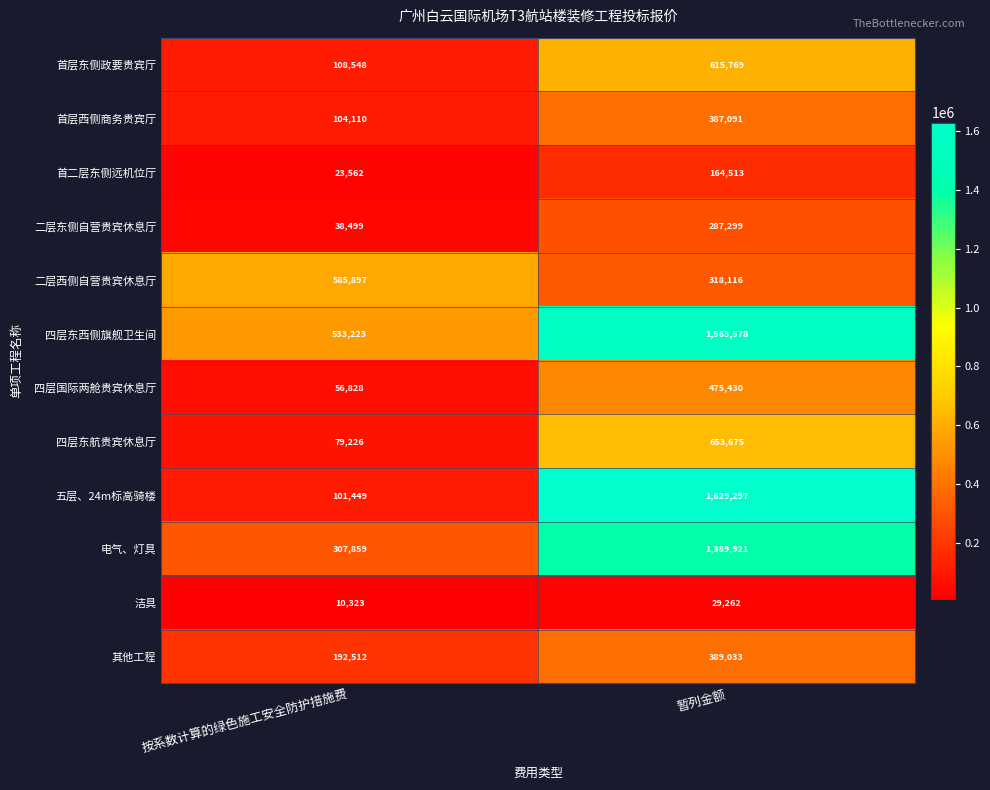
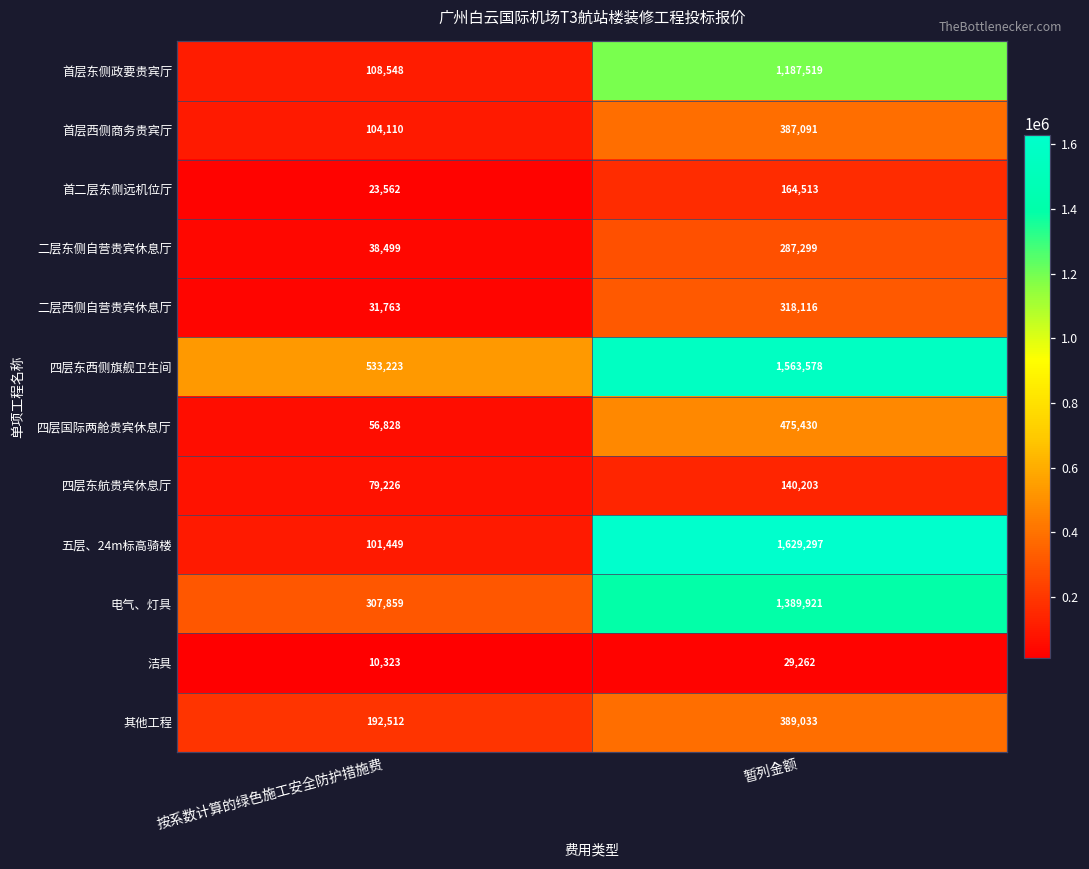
  {
    "首层东侧政要贵宾厅": {
      "按系数计算的绿色施工安全防护措施费": "108,548",
-     "暂列金额": "615,769"
+     "暂列金额": "1,187,519"
    },
    "首层西侧商务贵宾厅": {
      "按系数计算的绿色施工安全防护措施费": "104,110",
      "暂列金额": "387,091"
    },
    "首二层东侧远机位厅": {
      "按系数计算的绿色施工安全防护措施费": "23,562",
      "暂列金额": "164,513"
    },
    "二层东侧自营贵宾休息厅": {
      "按系数计算的绿色施工安全防护措施费": "38,499",
      "暂列金额": "287,299"
    },
    "二层西侧自营贵宾休息厅": {
-     "按系数计算的绿色施工安全防护措施费": "585,897",
+     "按系数计算的绿色施工安全防护措施费": "31,763",
      "暂列金额": "318,116"
    },
    "四层东西侧旗舰卫生间": {
      "按系数计算的绿色施工安全防护措施费": "533,223",
      "暂列金额": "1,563,578"
    },
    "四层国际两舱贵宾休息厅": {
      "按系数计算的绿色施工安全防护措施费": "56,828",
      "暂列金额": "475,430"
    },
    "四层东航贵宾休息厅": {
      "按系数计算的绿色施工安全防护措施费": "79,226",
-     "暂列金额": "653,675"
+     "暂列金额": "140,203"
    },
    "五层、24m标高骑楼": {
      "按系数计算的绿色施工安全防护措施费": "101,449",
      "暂列金额": "1,629,297"
    },
    "电气、灯具": {
      "按系数计算的绿色施工安全防护措施费": "307,859",
      "暂列金额": "1,389,921"
    },
    "洁具": {
      "按系数计算的绿色施工安全防护措施费": "10,323",
      "暂列金额": "29,262"
    },
    "其他工程": {
      "按系数计算的绿色施工安全防护措施费": "192,512",
      "暂列金额": "389,033"
    }
  }
